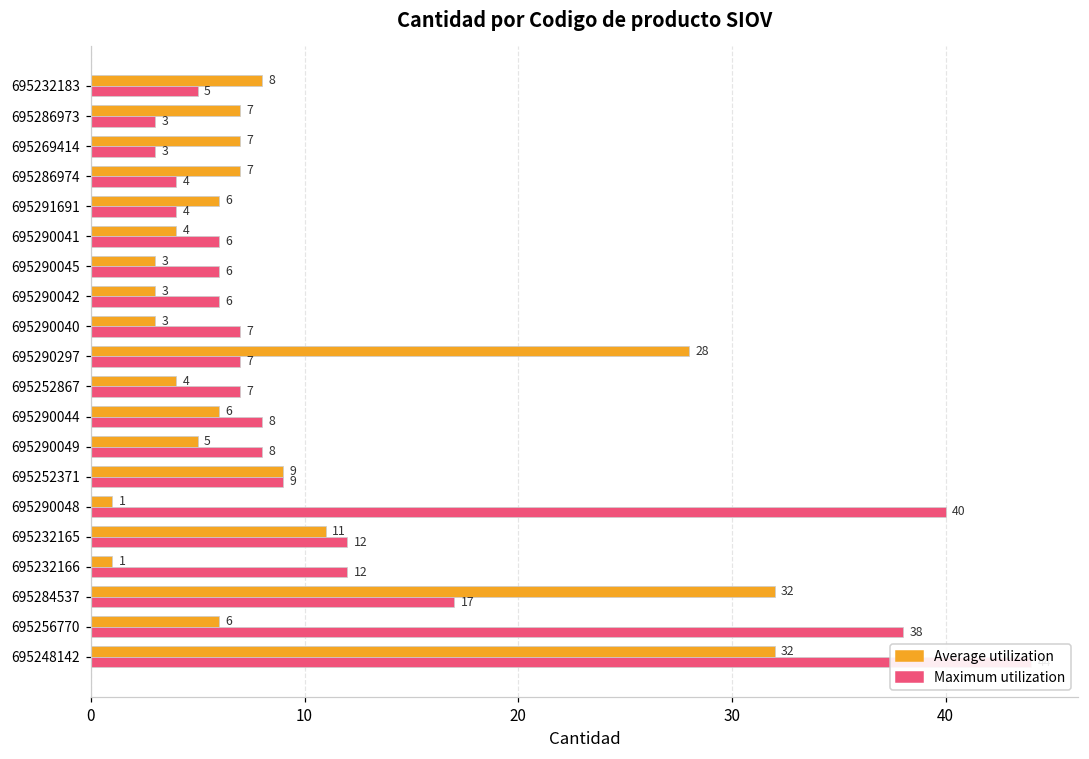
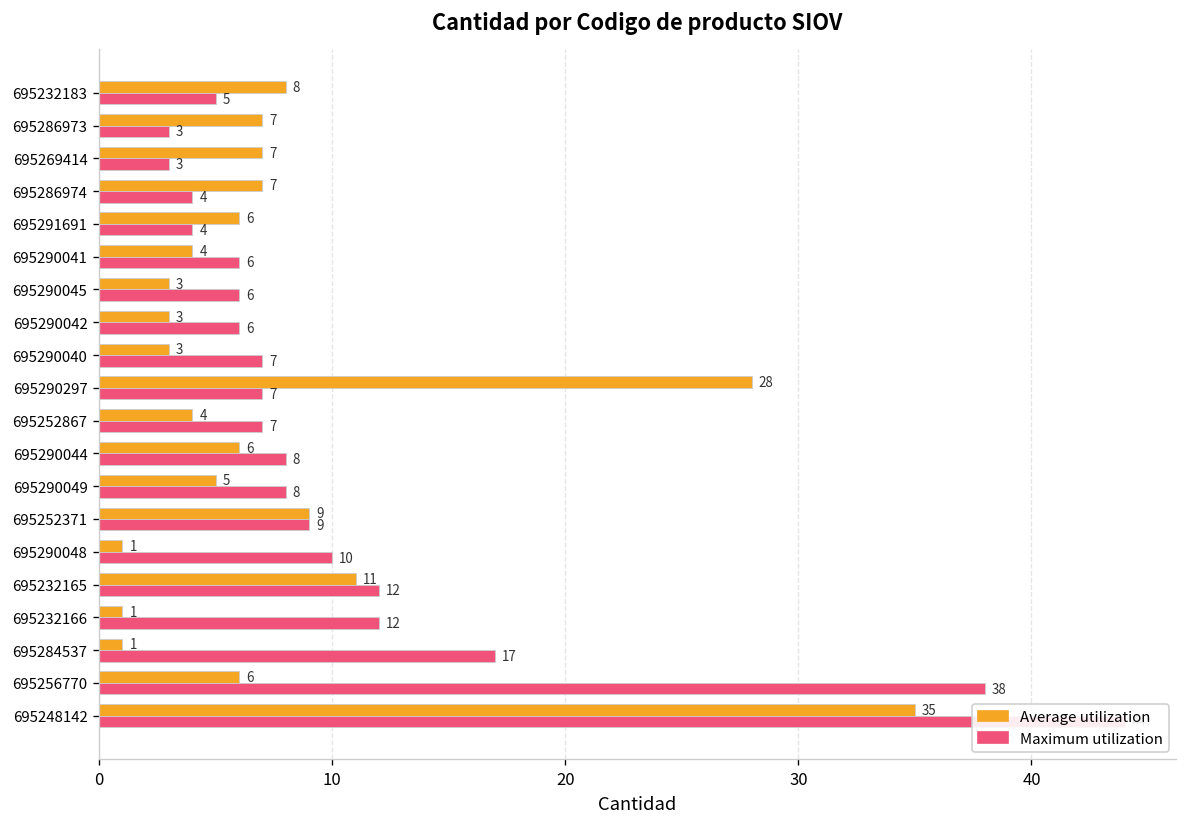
  {
    "Average utilization": {
      "695232183": 8,
      "695286973": 7,
      "695269414": 7,
      "695286974": 7,
      "695291691": 6,
      "695290041": 4,
      "695290045": 3,
      "695290042": 3,
      "695290040": 3,
      "695290297": 28,
      "695252867": 4,
      "695290044": 6,
      "695290049": 5,
      "695252371": 9,
      "695290048": 1,
      "695232165": 11,
      "695232166": 1,
-     "695284537": 32,
+     "695284537": 1,
      "695256770": 6,
-     "695248142": 32
+     "695248142": 35
    },
    "Maximum utilization": {
      "695232183": 5,
      "695286973": 3,
      "695269414": 3,
      "695286974": 4,
      "695291691": 4,
      "695290041": 6,
      "695290045": 6,
      "695290042": 6,
      "695290040": 7,
      "695290297": 7,
      "695252867": 7,
      "695290044": 8,
      "695290049": 8,
      "695252371": 9,
-     "695290048": 40,
+     "695290048": 10,
      "695232165": 12,
      "695232166": 12,
      "695284537": 17,
      "695256770": 38
    }
  }
